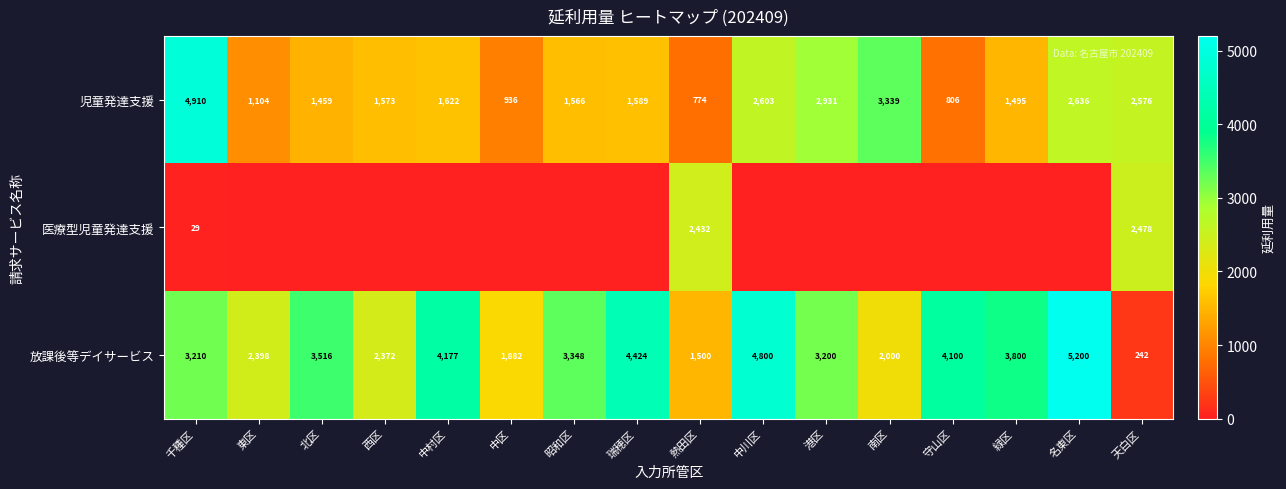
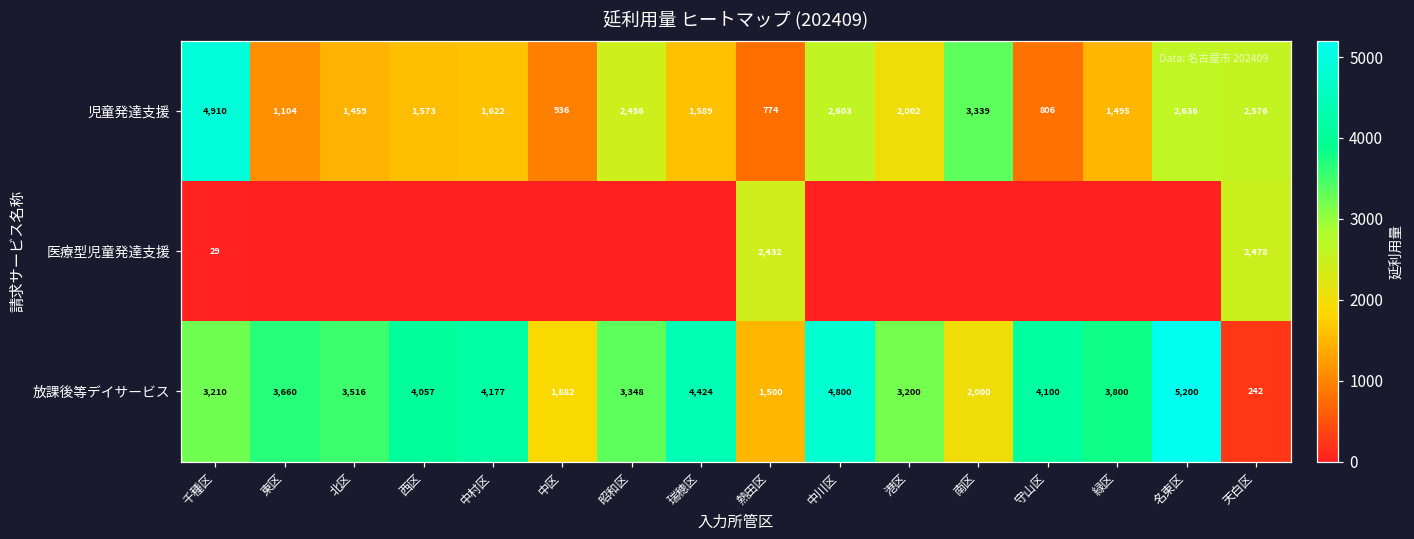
  {
    "児童発達支援": {
      "千種区": "4,910",
      "東区": "1,104",
      "北区": "1,459",
      "西区": "1,573",
      "中村区": "1,622",
      "中区": "936",
-     "昭和区": "1,566",
+     "昭和区": "2,456",
      "瑞穂区": "1,589",
      "熱田区": "774",
      "中川区": "2,603",
-     "港区": "2,931",
+     "港区": "2,002",
      "南区": "3,339",
      "守山区": "806",
      "緑区": "1,495",
      "天白区": "2,576"
    },
    "医療型児童発達支援": {
      "千種区": "29",
      "熱田区": "2,432",
      "天白区": "2,478"
    },
    "放課後等デイサービス": {
      "千種区": "3,210",
-     "東区": "2,398",
+     "東区": "3,660",
      "北区": "3,516",
-     "西区": "2,372",
+     "西区": "4,057",
      "中村区": "4,177",
      "中区": "1,882",
      "昭和区": "3,348",
      "瑞穂区": "4,424",
      "熱田区": "1,500",
      "中川区": "4,800",
      "港区": "3,200",
      "南区": "2,000",
      "守山区": "4,100",
      "緑区": "3,800",
      "名東区": "5,200",
      "天白区": "242"
    }
  }
